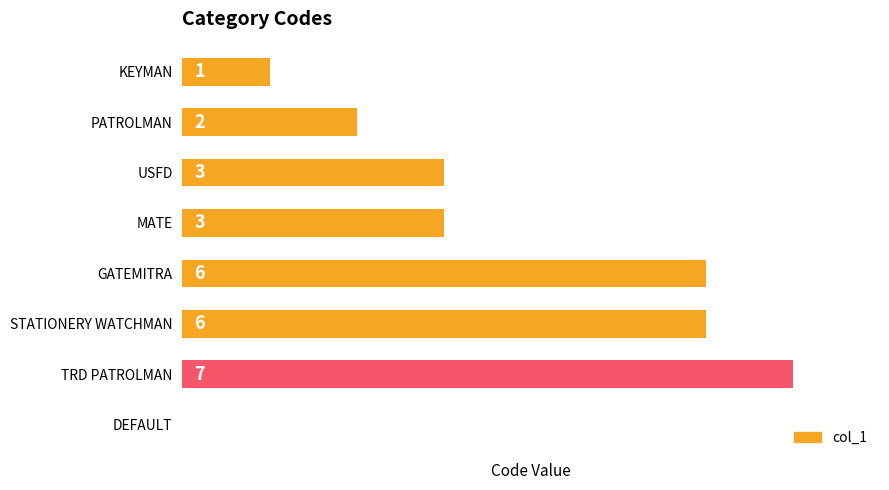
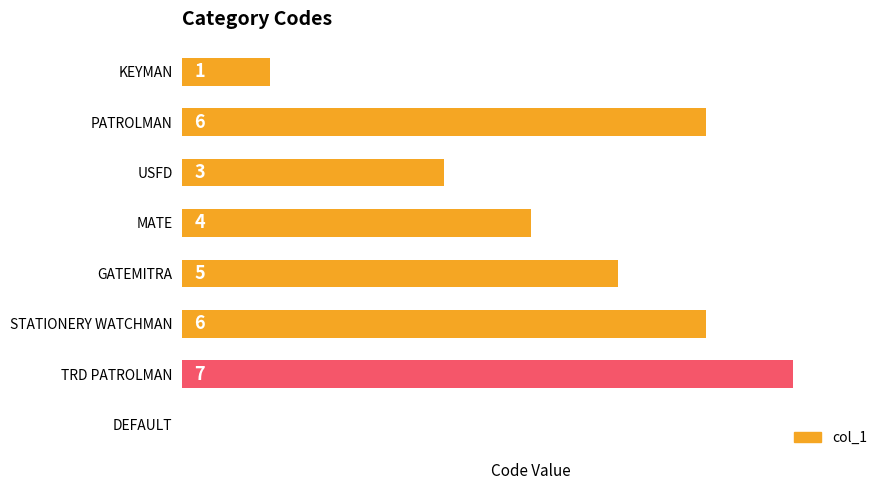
  {
    "KEYMAN": 1,
-   "PATROLMAN": 2,
+   "PATROLMAN": 6,
    "USFD": 3,
-   "MATE": 3,
-   "GATEMITRA": 6,
+   "MATE": 4,
+   "GATEMITRA": 5,
    "STATIONERY WATCHMAN": 6,
    "TRD PATROLMAN": 7
  }
